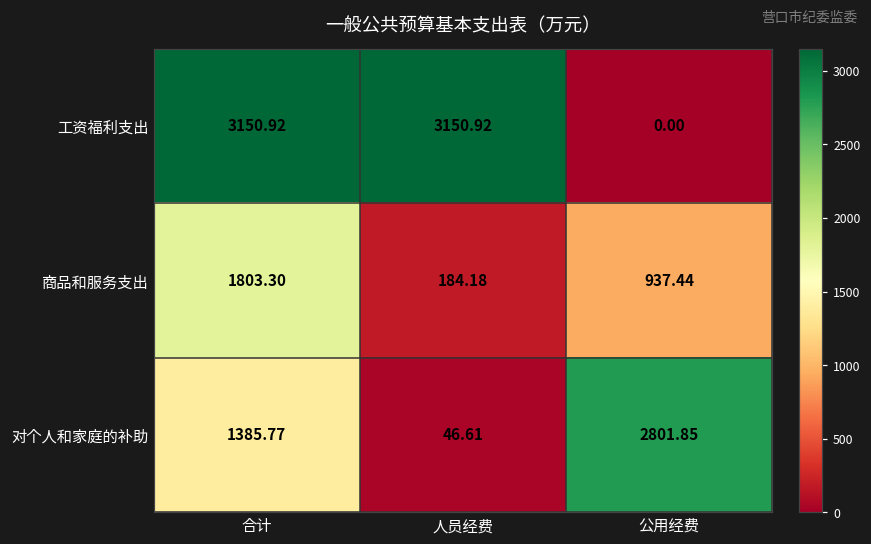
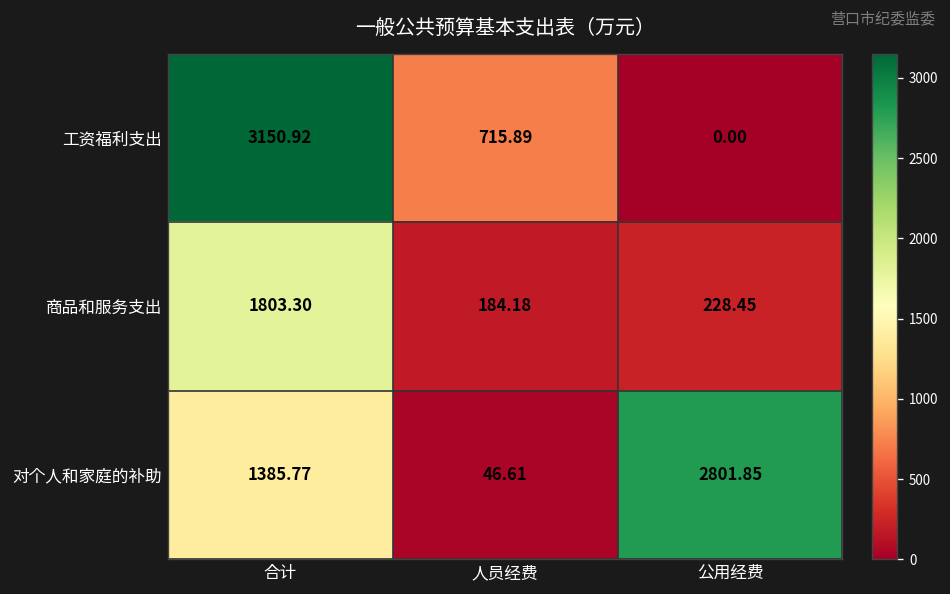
  {
    "工资福利支出": {
      "合计": 3150.92,
-     "人员经费": 3150.92,
+     "人员经费": 715.89,
      "公用经费": 0.00
    },
    "商品和服务支出": {
      "合计": 1803.30,
      "人员经费": 184.18,
-     "公用经费": 937.44
+     "公用经费": 228.45
    },
    "对个人和家庭的补助": {
      "合计": 1385.77,
      "人员经费": 46.61,
      "公用经费": 2801.85
    }
  }
